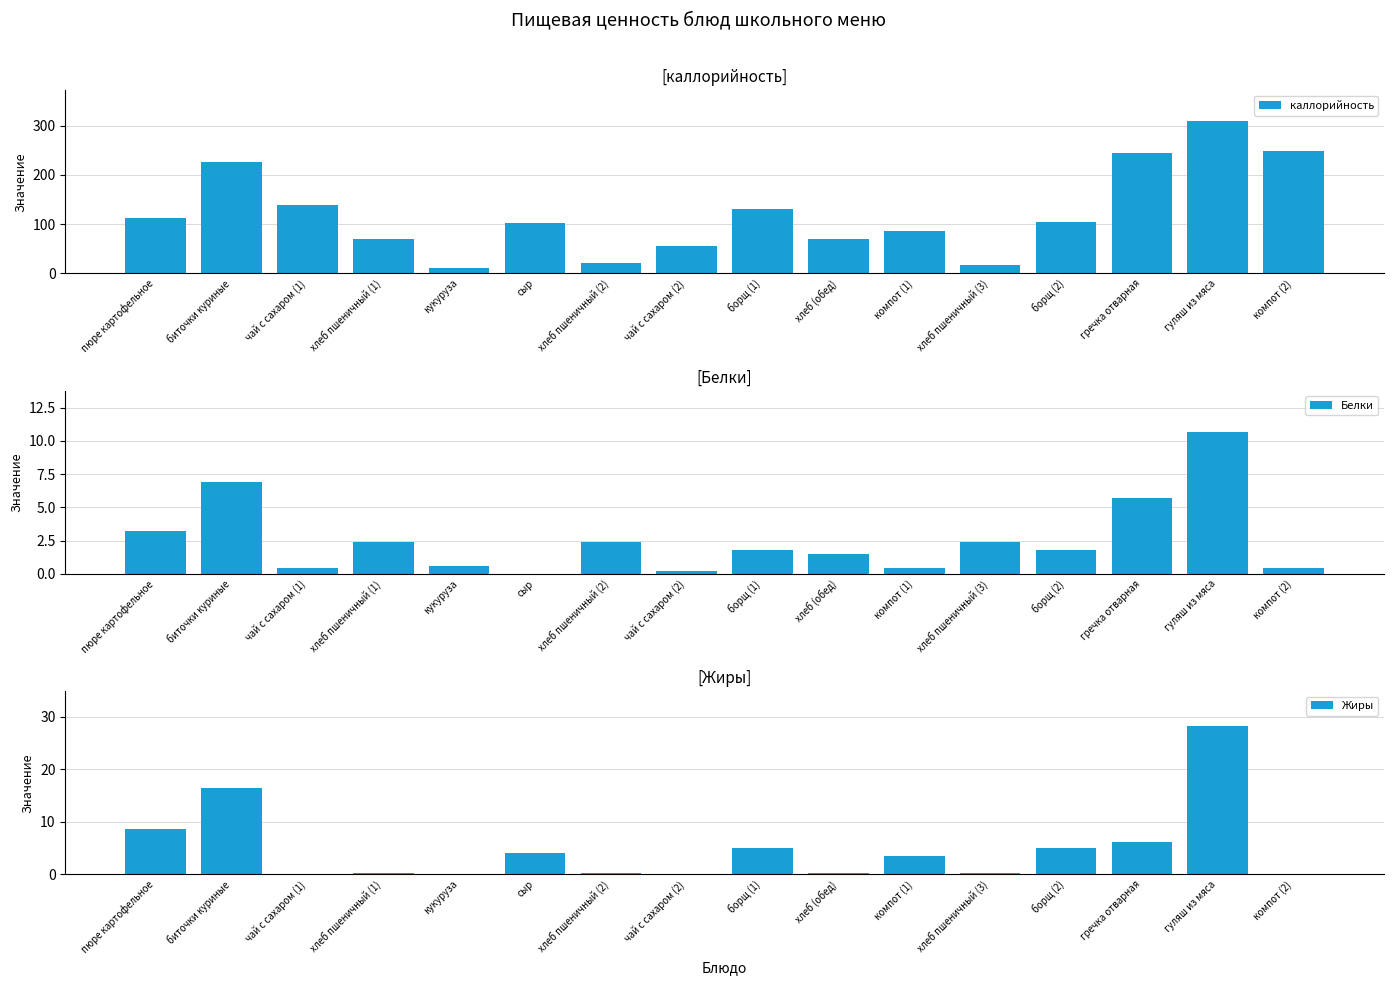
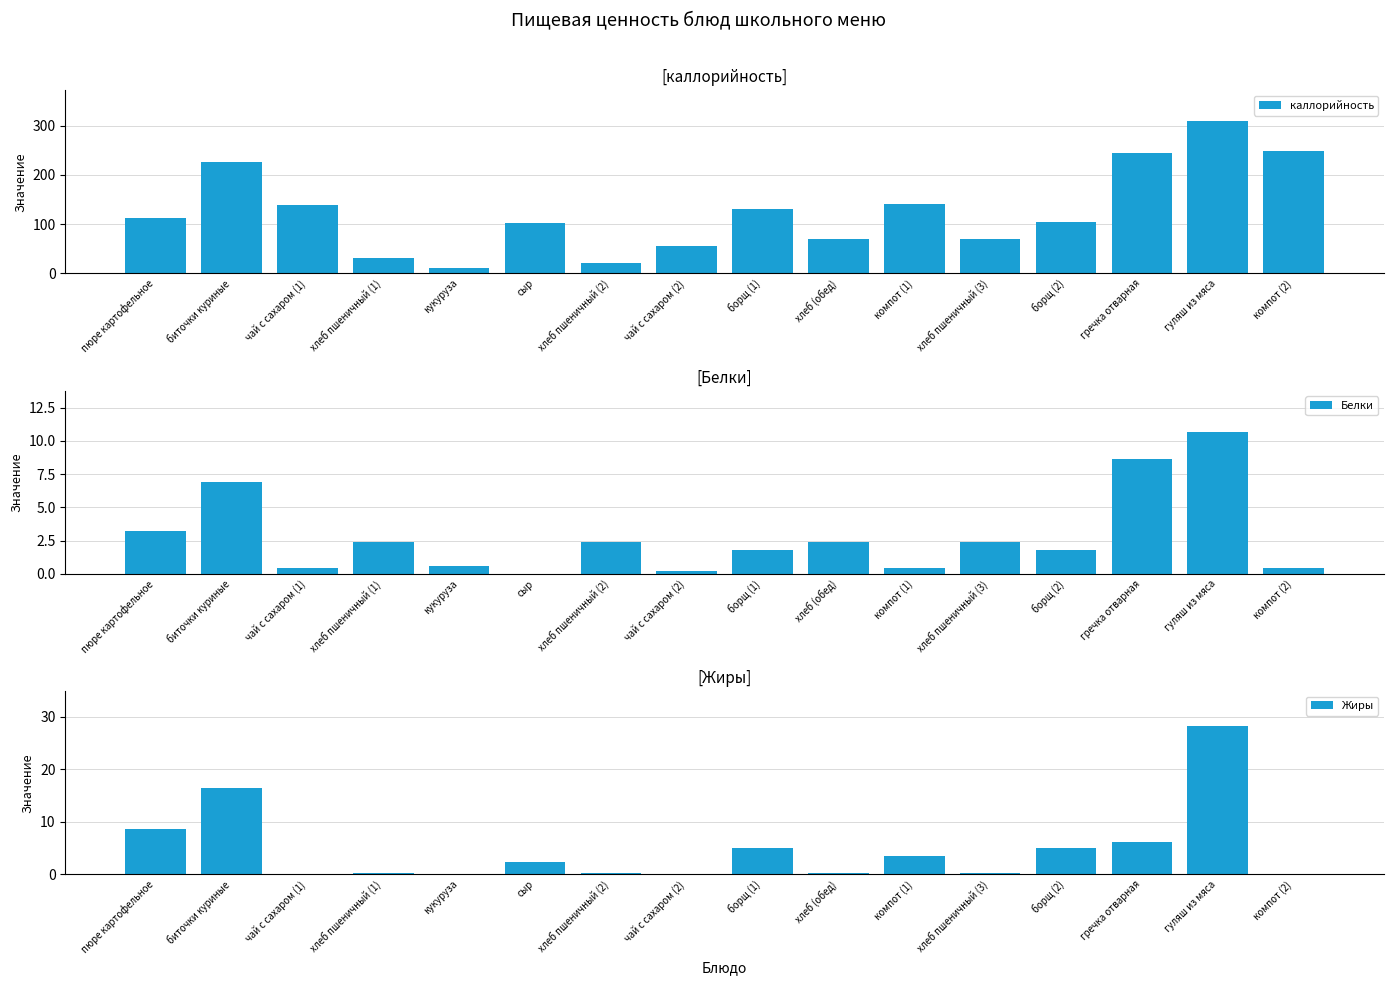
  {
    "[каллорийность]": {
      "пюре картофельное": 110,
      "биточки куриные": 230,
      "чай с сахаром (1)": 140,
-     "хлеб пшеничный (1)": 70,
+     "хлеб пшеничный (1)": 30,
      "кукуруза": 10,
      "сыр": 100,
      "хлеб пшеничный (2)": 20,
      "чай с сахаром (2)": 60,
      "борщ (1)": 130,
      "хлеб (обед)": 70,
-     "компот (1)": 90,
-     "хлеб пшеничный (3)": 20,
+     "компот (1)": 140,
+     "хлеб пшеничный (3)": 70,
      "борщ (2)": 100,
      "гречка отварная": 240,
      "гуляш из мяса": 310,
      "компот (2)": 250
    },
    "[Белки]": {
      "пюре картофельное": 3.2,
      "биточки куриные": 6.9,
      "чай с сахаром (1)": 0.4,
      "хлеб пшеничный (1)": 2.4,
      "кукуруза": 0.6,
      "сыр": 0.0,
      "хлеб пшеничный (2)": 2.4,
      "чай с сахаром (2)": 0.2,
      "борщ (1)": 1.8,
-     "хлеб (обед)": 1.5,
+     "хлеб (обед)": 2.4,
      "компот (1)": 0.4,
      "хлеб пшеничный (3)": 2.4,
      "борщ (2)": 1.8,
-     "гречка отварная": 5.7,
+     "гречка отварная": 8.6,
      "гуляш из мяса": 10.6,
      "компот (2)": 0.4
    },
    "[Жиры]": {
      "пюре картофельное": 9,
      "биточки куриные": 16,
-     "сыр": 4,
+     "сыр": 2,
      "чай с сахаром (2)": 0,
      "борщ (1)": 5,
      "компот (1)": 4,
      "борщ (2)": 5,
      "гречка отварная": 6,
      "гуляш из мяса": 28
    }
  }
